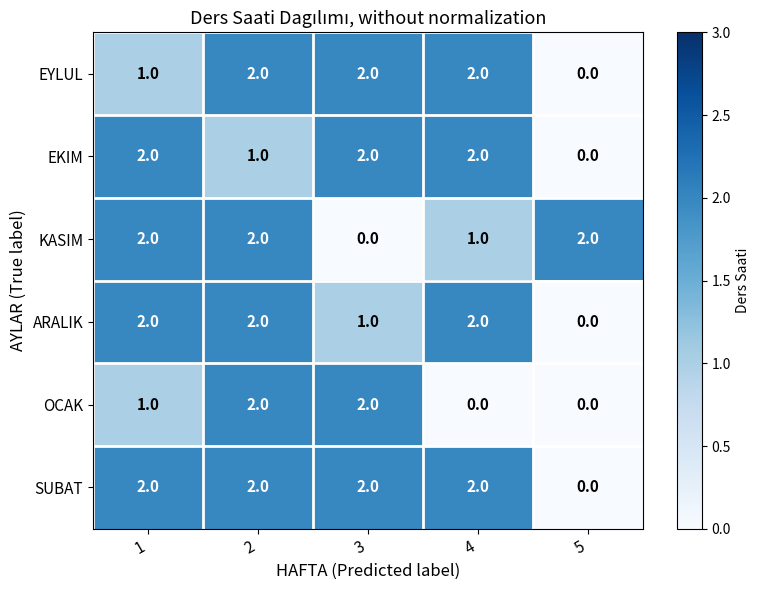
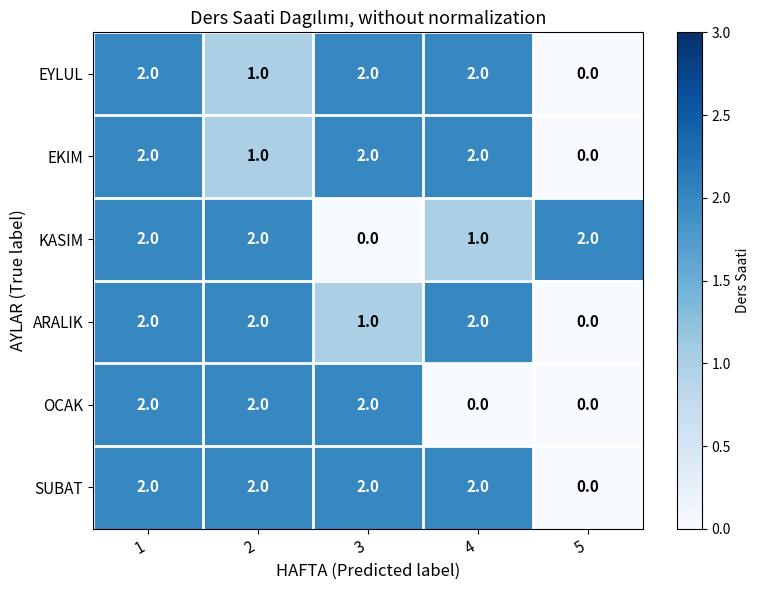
  {
    "EYLUL": {
-     "1": 1.0,
-     "2": 2.0,
+     "1": 2.0,
+     "2": 1.0,
      "3": 2.0,
      "4": 2.0,
      "5": 0.0
    },
    "EKIM": {
      "1": 2.0,
      "2": 1.0,
      "3": 2.0,
      "4": 2.0,
      "5": 0.0
    },
    "KASIM": {
      "1": 2.0,
      "2": 2.0,
      "3": 0.0,
      "4": 1.0,
      "5": 2.0
    },
    "ARALIK": {
      "1": 2.0,
      "2": 2.0,
      "3": 1.0,
      "4": 2.0,
      "5": 0.0
    },
    "OCAK": {
-     "1": 1.0,
+     "1": 2.0,
      "2": 2.0,
      "3": 2.0,
      "4": 0.0,
      "5": 0.0
    },
    "SUBAT": {
      "1": 2.0,
      "2": 2.0,
      "3": 2.0,
      "4": 2.0,
      "5": 0.0
    }
  }
